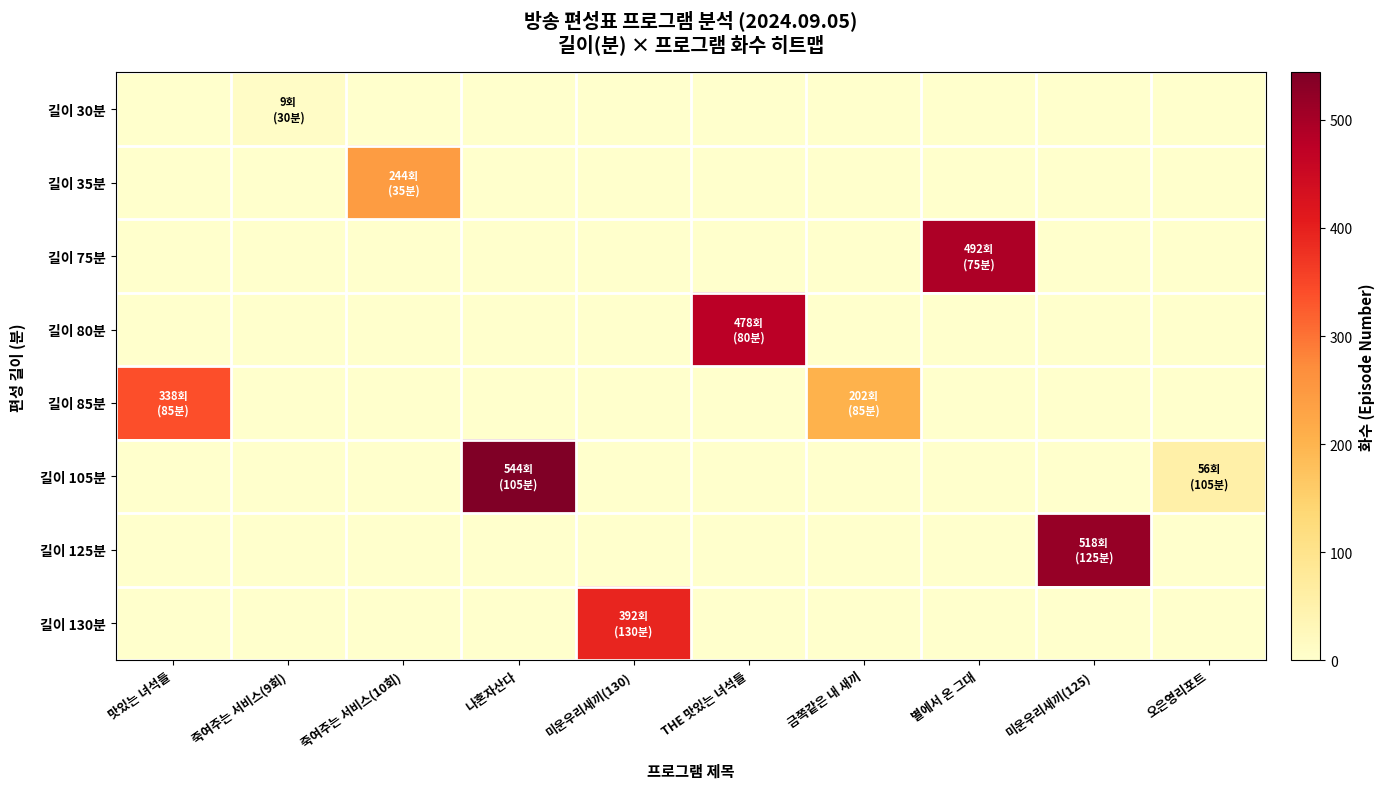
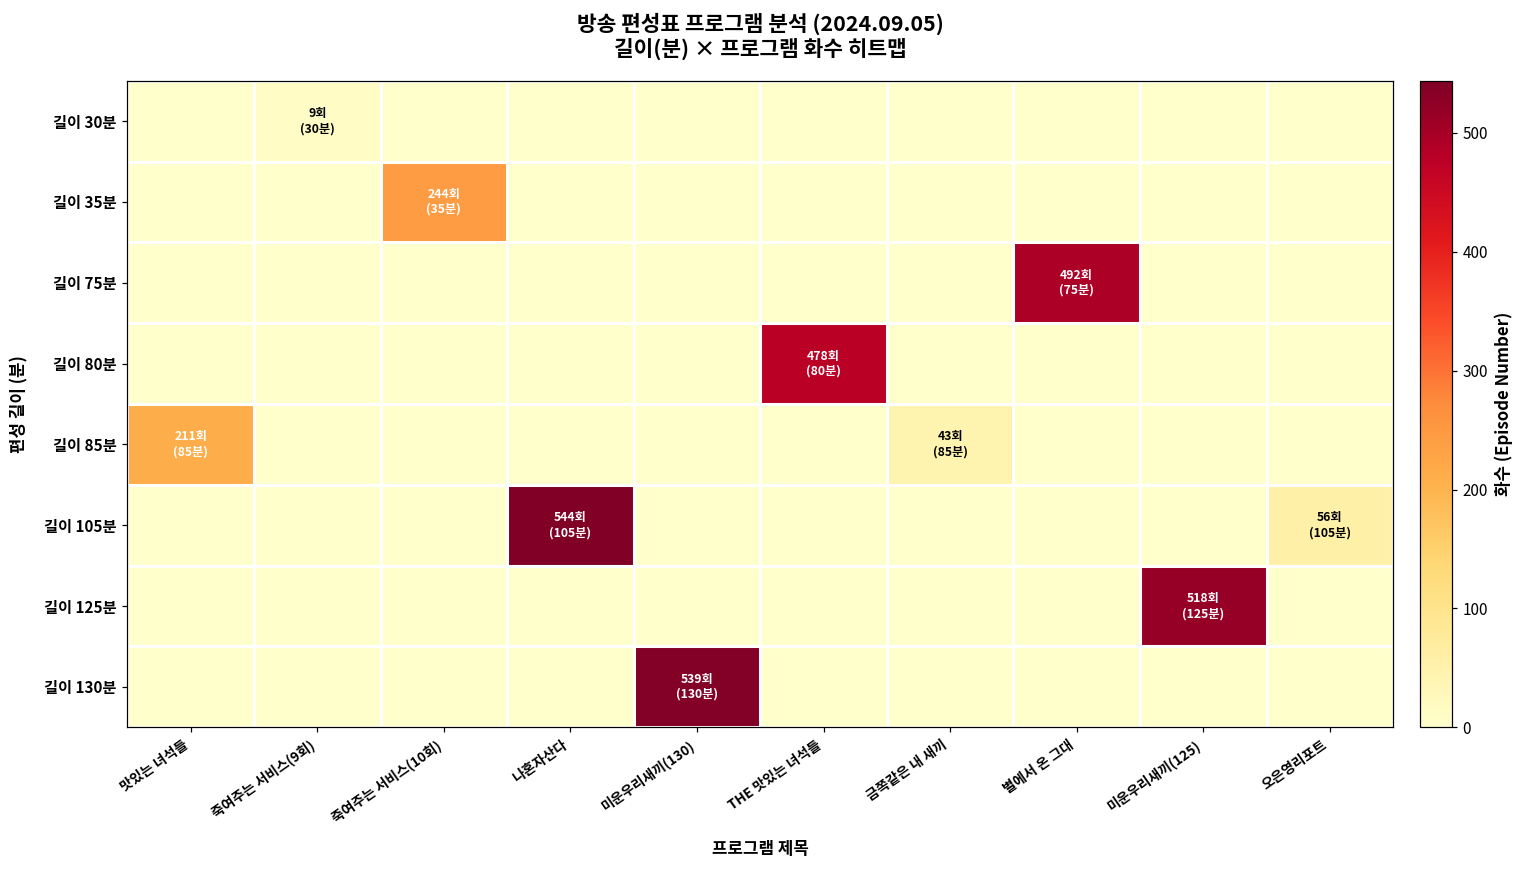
  {
    "길이 85분": {
-     "맛있는 녀석들": "338회",
-     "금쪽같은 내 새끼": "202회"
+     "맛있는 녀석들": "211회",
+     "금쪽같은 내 새끼": "43회"
    },
    "길이 130분": {
-     "미운우리새끼(130)": "392회"
+     "미운우리새끼(130)": "539회"
    }
  }
